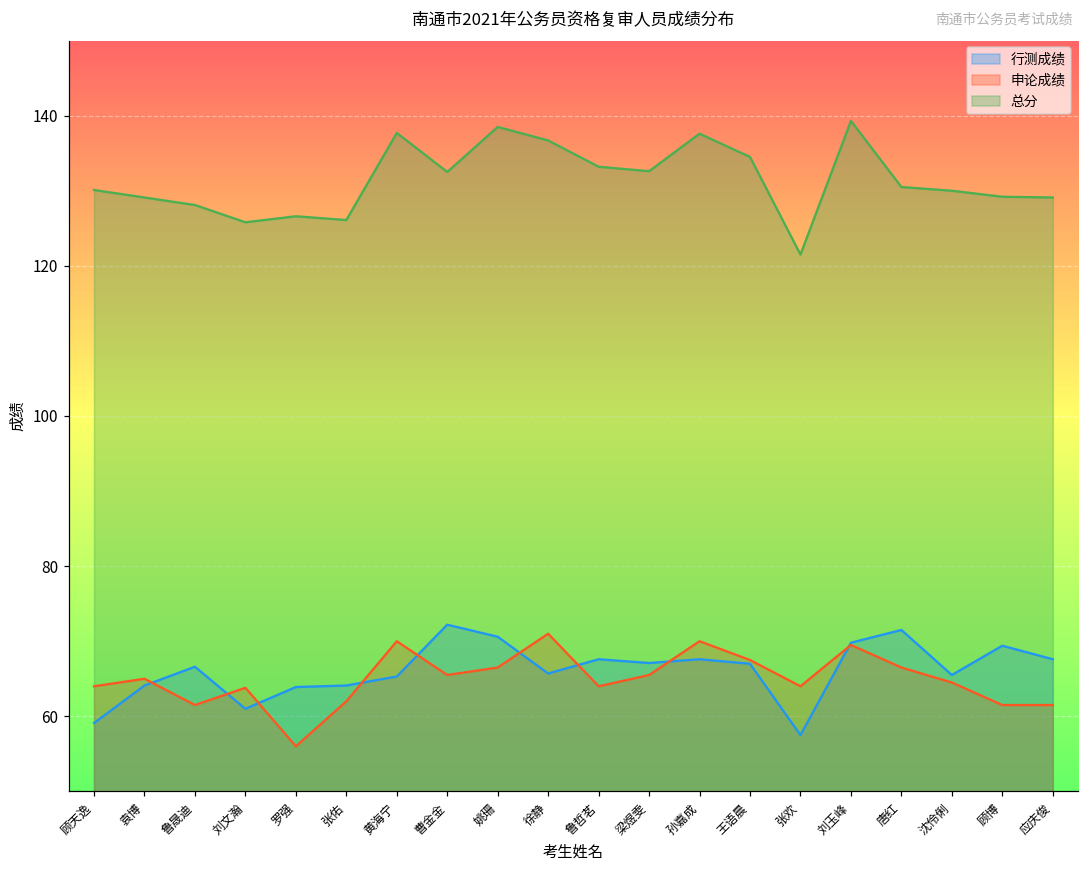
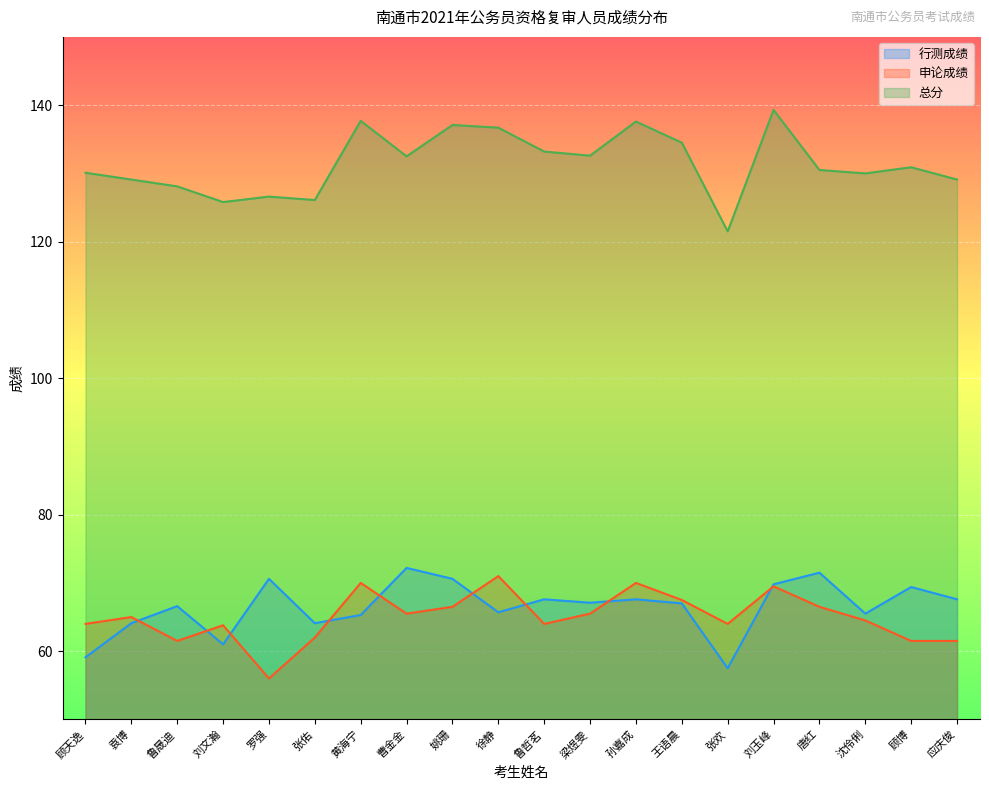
  {
    "行测成绩": {
      "顾天逸": 59,
      "袁博": 64,
      "鲁晟迪": 67,
      "刘文瀚": 61,
-     "罗强": 64,
+     "罗强": 71,
      "张佑": 64,
      "黄海宁": 65,
      "曹金金": 72,
      "姚珊": 71,
      "徐静": 66,
      "鲁哲茗": 68,
      "梁煜雯": 67,
      "孙嘉成": 68,
      "王语晨": 67,
      "张欢": 58,
      "唐红": 72,
      "沈伶俐": 66,
      "顾博": 69,
      "应庆俊": 68
    },
    "申论成绩": {
      "顾天逸": 64,
      "袁博": 65,
      "鲁晟迪": 62,
      "刘文瀚": 64,
      "罗强": 56,
      "张佑": 62,
      "黄海宁": 70,
      "曹金金": 66,
      "姚珊": 67,
      "徐静": 71,
      "鲁哲茗": 64,
      "梁煜雯": 66,
      "孙嘉成": 70,
      "王语晨": 68,
      "张欢": 64,
      "唐红": 67,
      "沈伶俐": 65,
      "顾博": 62,
      "应庆俊": 62
    },
    "总分": {
      "顾天逸": 130,
      "袁博": 129,
      "鲁晟迪": 128,
      "刘文瀚": 126,
      "罗强": 127,
      "张佑": 126,
      "黄海宁": 138,
      "曹金金": 133,
-     "姚珊": 139,
+     "姚珊": 137,
      "徐静": 137,
      "鲁哲茗": 133,
      "梁煜雯": 133,
      "孙嘉成": 138,
      "王语晨": 135,
      "张欢": 122,
      "刘玉峰": 139,
      "唐红": 131,
      "沈伶俐": 130,
-     "顾博": 129,
+     "顾博": 131,
      "应庆俊": 129
    }
  }
